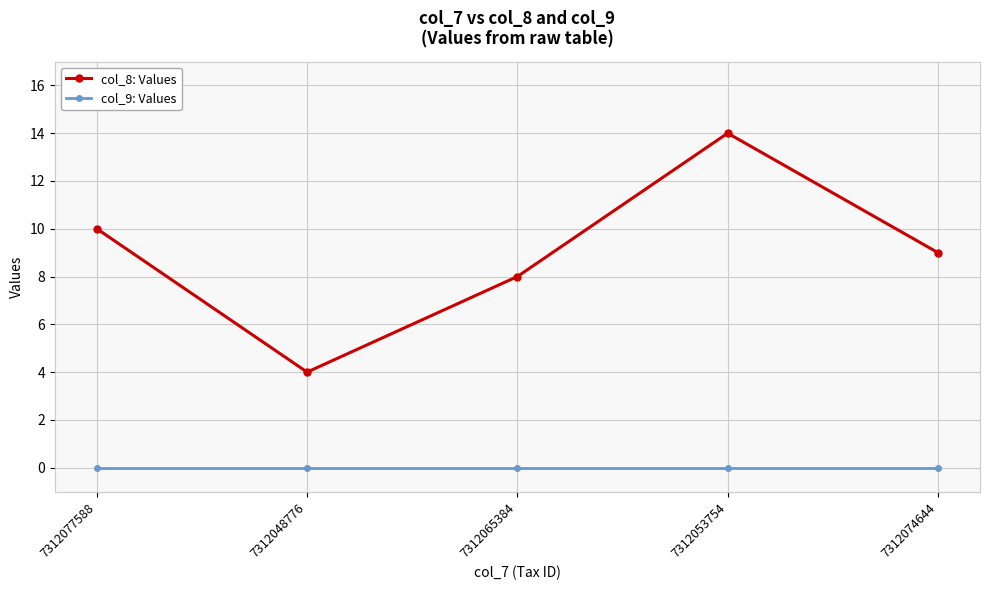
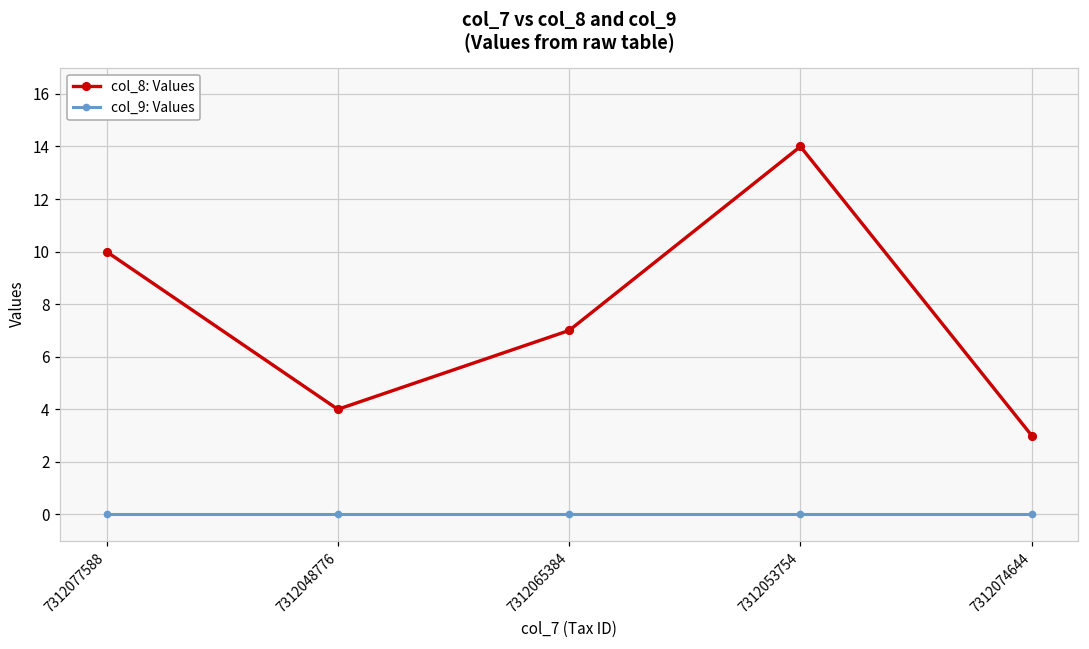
  {
    "col_8: Values": {
      "7312077588": 10,
      "7312048776": 4,
-     "7312065384": 8,
+     "7312065384": 7,
      "7312053754": 14,
-     "7312074644": 9
+     "7312074644": 3
    },
    "col_9: Values": {
      "7312077588": 0,
      "7312048776": 0,
      "7312065384": 0,
      "7312053754": 0,
      "7312074644": 0
    }
  }
